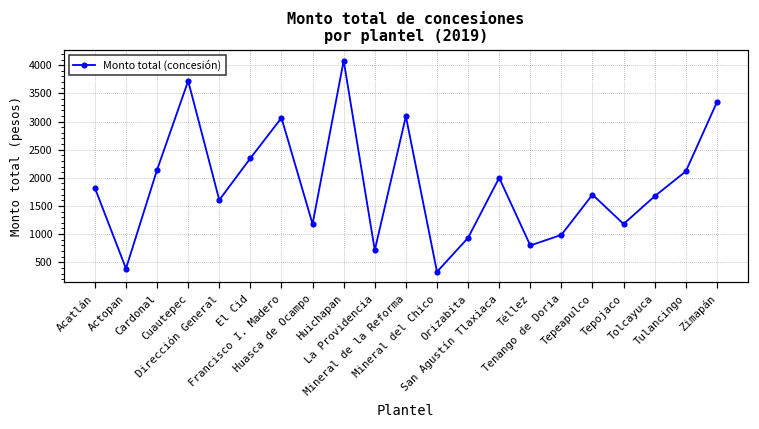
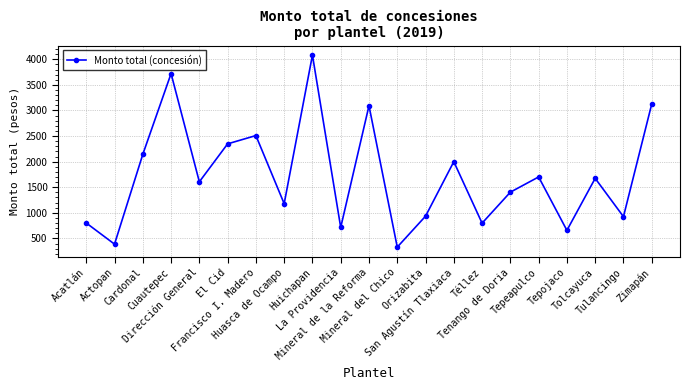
  {
-   "Acatlán": 1800,
+   "Acatlán": 800,
    "Actopan": 400,
    "Cardonal": 2100,
    "Cuautepec": 3700,
    "Dirección General": 1600,
    "El Cid": 2300,
-   "Francisco I. Madero": 3100,
+   "Francisco I. Madero": 2500,
    "Huasca de Ocampo": 1200,
    "Huichapan": 4100,
    "La Providencia": 700,
    "Mineral de la Reforma": 3100,
    "Mineral del Chico": 300,
    "Orizabita": 900,
    "San Agustín Tlaxiaca": 2000,
    "Téllez": 800,
-   "Tenango de Doria": 1000,
+   "Tenango de Doria": 1400,
    "Tepeapulco": 1700,
-   "Tepojaco": 1200,
+   "Tepojaco": 700,
    "Tolcayuca": 1700,
-   "Tulancingo": 2100,
-   "Zimapán": 3300
+   "Tulancingo": 900,
+   "Zimapán": 3100
  }
